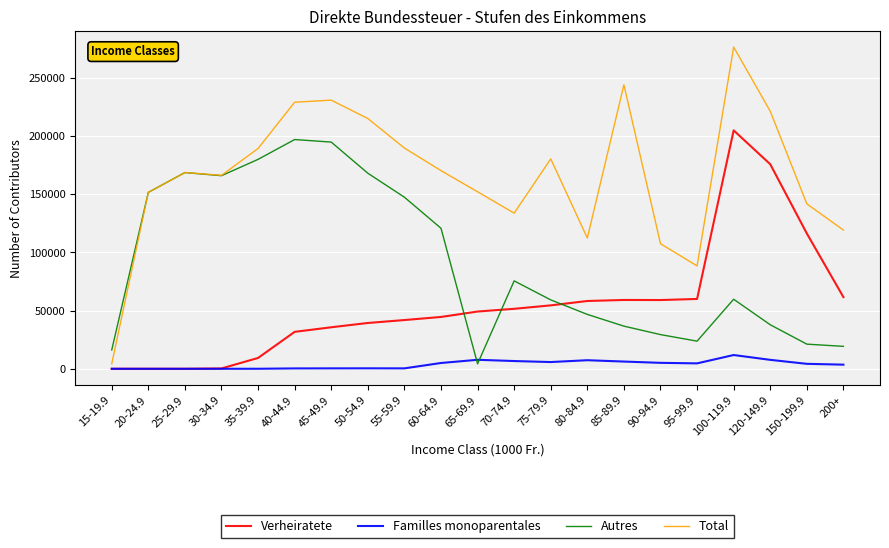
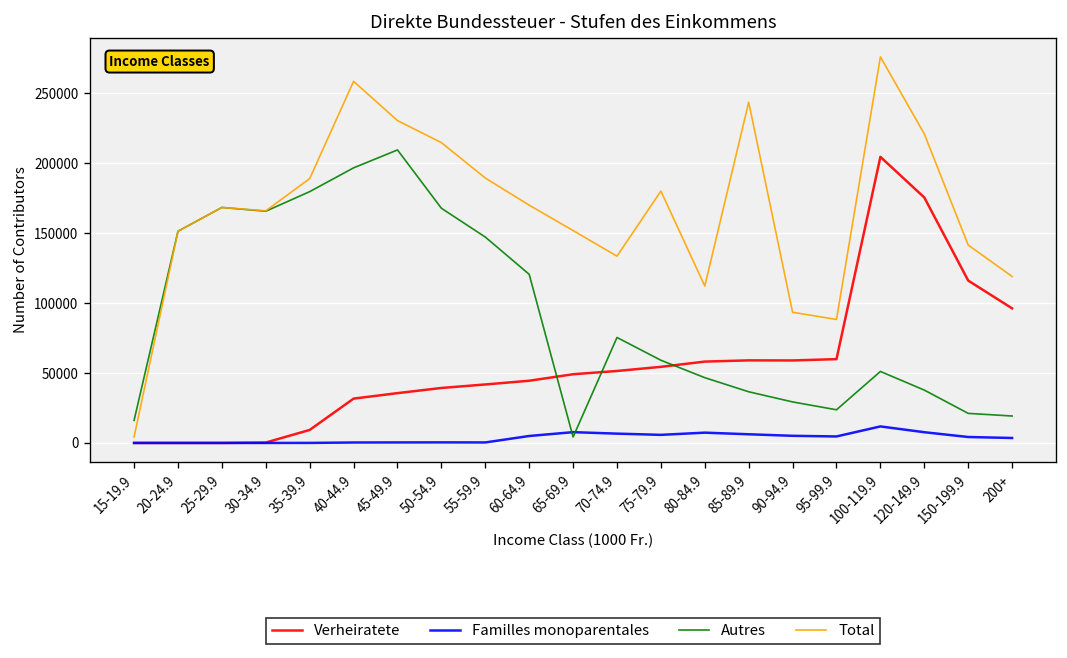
  {
    "Verheiratete": {
      "35-39.9": 9000,
      "40-44.9": 32000,
      "45-49.9": 36000,
      "50-54.9": 39000,
      "55-59.9": 42000,
      "60-64.9": 44000,
      "65-69.9": 49000,
      "70-74.9": 51000,
      "75-79.9": 54000,
      "80-84.9": 58000,
      "85-89.9": 59000,
      "90-94.9": 59000,
      "95-99.9": 60000,
      "100-119.9": 205000,
      "120-149.9": 176000,
      "150-199.9": 116000,
-     "200+": 62000
+     "200+": 96000
    },
    "Familles monoparentales": {
      "35-39.9": 0,
      "40-44.9": 0,
      "45-49.9": 0,
      "50-54.9": 0,
      "55-59.9": 0,
      "60-64.9": 5000,
      "65-69.9": 8000,
      "70-74.9": 7000,
      "75-79.9": 6000,
      "80-84.9": 7000,
      "85-89.9": 6000,
      "90-94.9": 5000,
      "95-99.9": 5000,
      "100-119.9": 12000,
      "120-149.9": 8000,
      "150-199.9": 4000,
      "200+": 4000
    },
    "Autres": {
      "15-19.9": 16000,
      "35-39.9": 180000,
      "40-44.9": 197000,
-     "45-49.9": 195000,
+     "45-49.9": 210000,
      "50-54.9": 168000,
      "55-59.9": 147000,
      "60-64.9": 121000,
      "65-69.9": 4000,
      "70-74.9": 75000,
      "75-79.9": 59000,
      "80-84.9": 47000,
      "85-89.9": 37000,
      "90-94.9": 29000,
      "95-99.9": 24000,
-     "100-119.9": 60000,
+     "100-119.9": 51000,
      "120-149.9": 38000,
      "150-199.9": 21000,
      "200+": 19000
    },
    "Total": {
      "15-19.9": 4000,
      "35-39.9": 189000,
-     "40-44.9": 229000,
+     "40-44.9": 259000,
      "45-49.9": 231000,
      "50-54.9": 215000,
      "55-59.9": 189000,
      "60-64.9": 170000,
      "65-69.9": 152000,
      "70-74.9": 134000,
      "75-79.9": 180000,
      "80-84.9": 112000,
      "85-89.9": 244000,
-     "90-94.9": 107000,
+     "90-94.9": 93000,
      "95-99.9": 88000,
      "100-119.9": 276000,
      "120-149.9": 221000,
      "150-199.9": 142000,
      "200+": 119000
    }
  }
